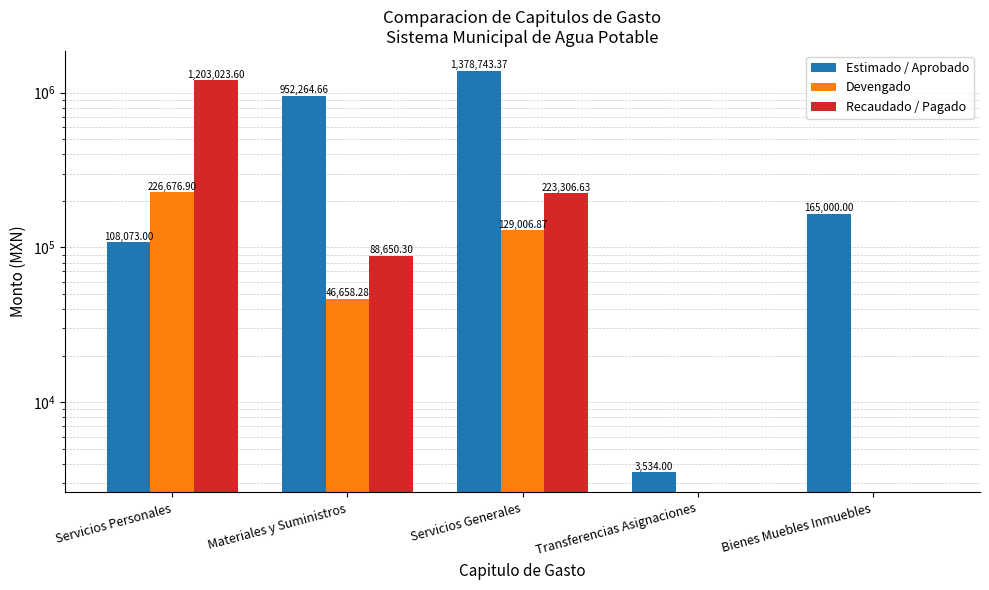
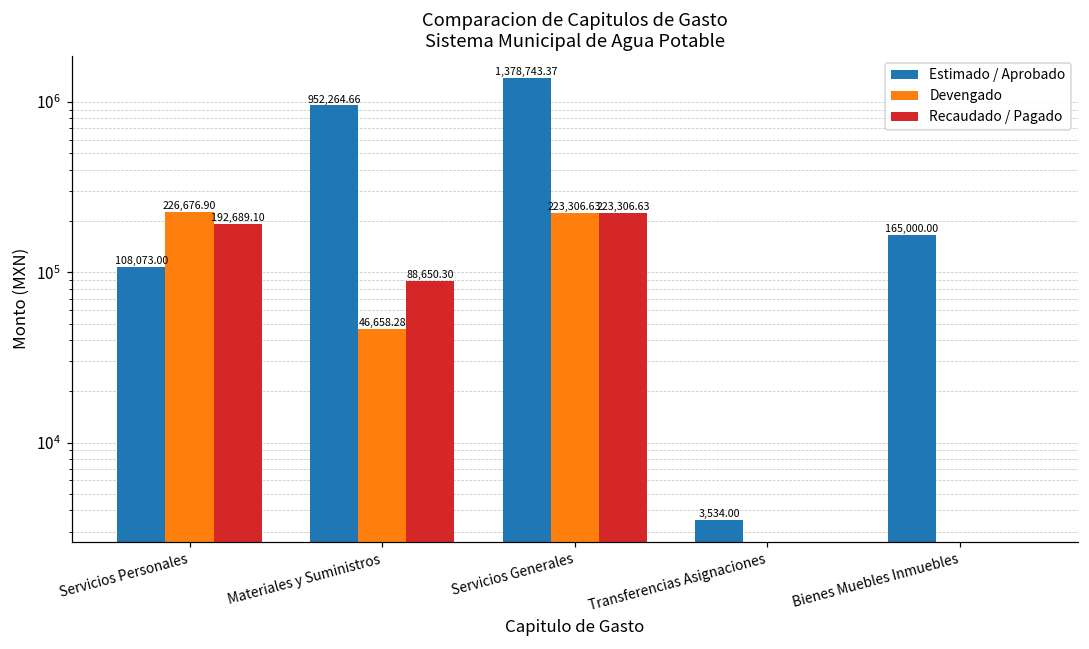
  {
    "Estimado / Aprobado": {
      "Servicios Personales": "108,073.00",
      "Materiales y Suministros": "952,264.66",
      "Servicios Generales": "1,378,743.37",
      "Transferencias Asignaciones": "3,534.00",
      "Bienes Muebles Inmuebles": "165,000.00"
    },
    "Devengado": {
      "Servicios Personales": "226,676.90",
      "Materiales y Suministros": "46,658.28",
-     "Servicios Generales": "129,006.87"
+     "Servicios Generales": "223,306.63"
    },
    "Recaudado / Pagado": {
-     "Servicios Personales": "1,203,023.60",
+     "Servicios Personales": "192,689.10",
      "Materiales y Suministros": "88,650.30",
      "Servicios Generales": "223,306.63"
    }
  }
